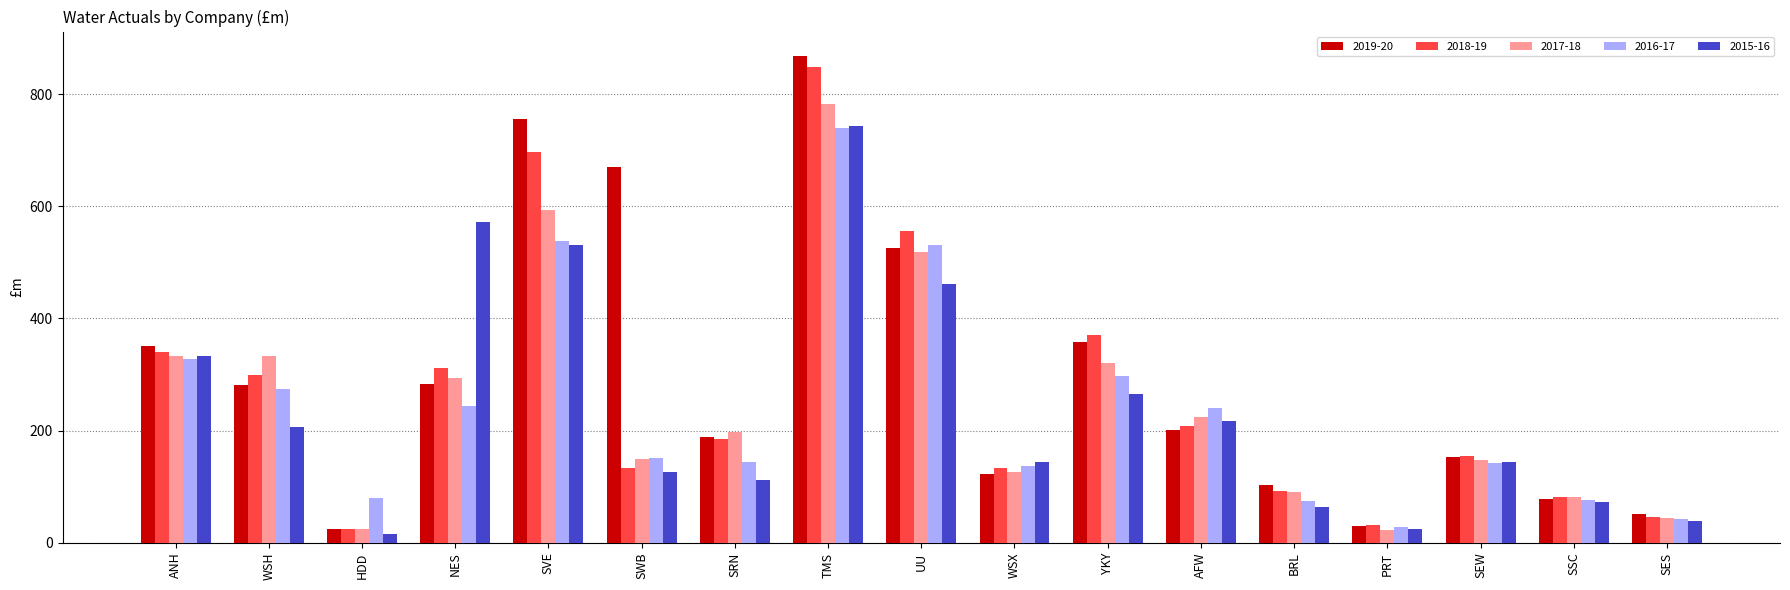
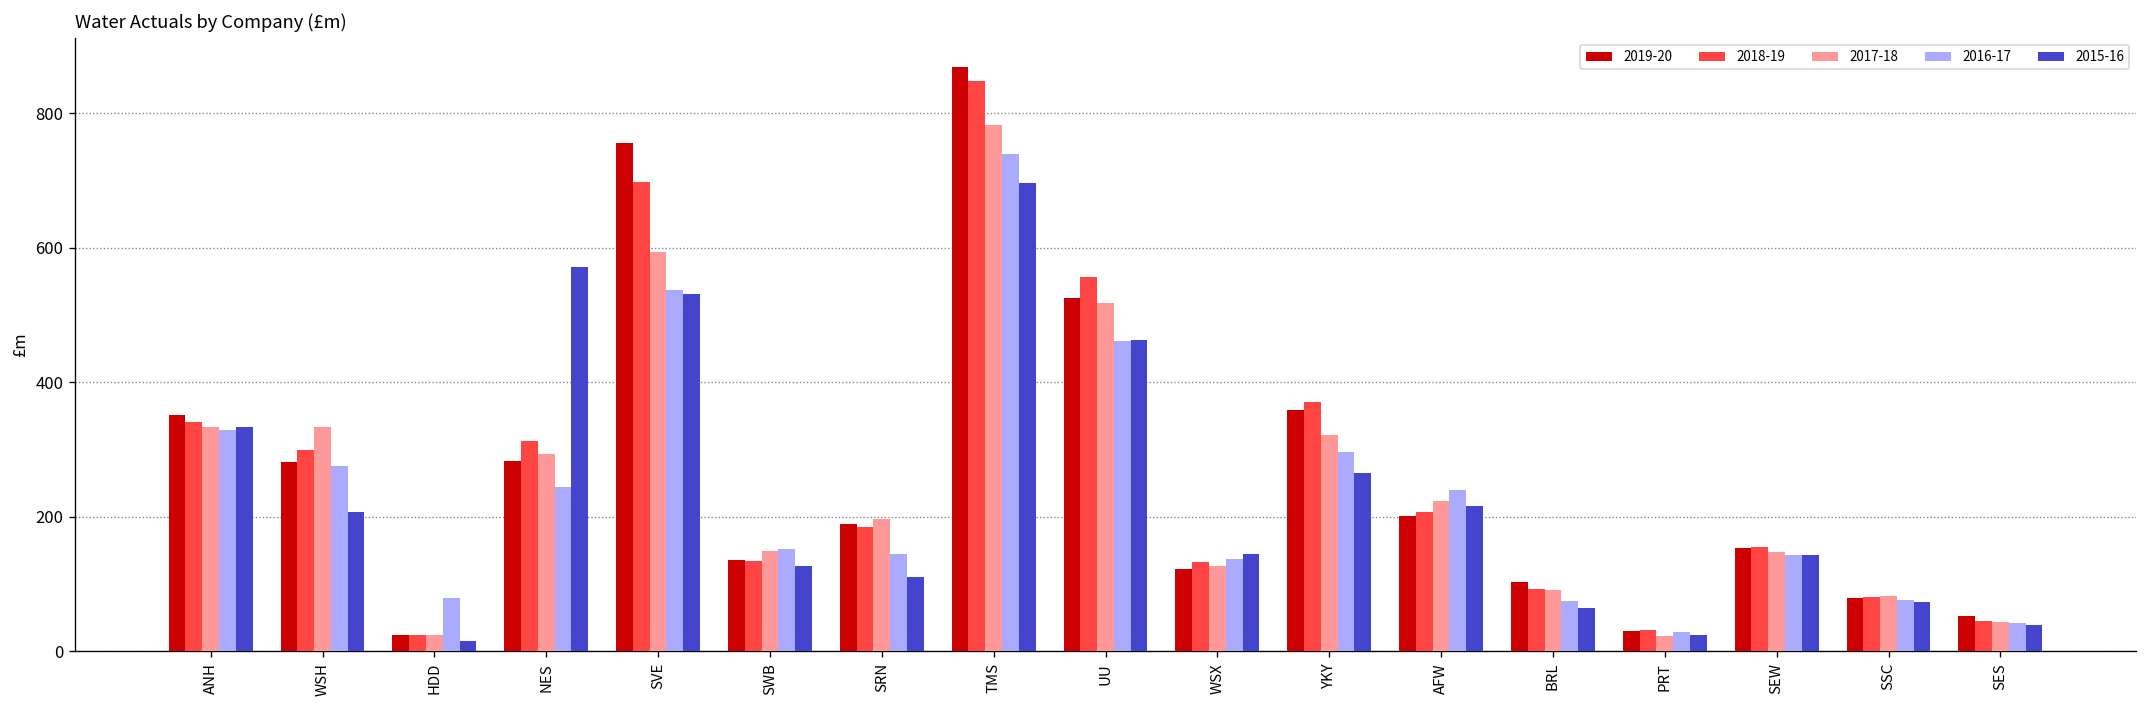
  {
    "2019-20": {
      "ANH": 350,
      "WSH": 280,
      "HDD": 20,
      "NES": 280,
      "SVE": 760,
-     "SWB": 670,
+     "SWB": 140,
      "SRN": 190,
      "TMS": 870,
      "UU": 530,
      "WSX": 120,
      "YKY": 360,
      "AFW": 200,
      "BRL": 100,
      "PRT": 30,
      "SEW": 150,
      "SSC": 80,
      "SES": 50
    },
    "2018-19": {
      "ANH": 340,
      "WSH": 300,
      "HDD": 20,
      "NES": 310,
      "SVE": 700,
      "SWB": 130,
      "SRN": 180,
      "TMS": 850,
      "UU": 560,
      "WSX": 130,
      "YKY": 370,
      "AFW": 210,
      "BRL": 90,
      "PRT": 30,
      "SEW": 150,
      "SSC": 80,
      "SES": 50
    },
    "2017-18": {
      "ANH": 330,
      "WSH": 330,
      "HDD": 20,
      "NES": 290,
      "SVE": 590,
      "SWB": 150,
      "SRN": 200,
      "TMS": 780,
      "UU": 520,
      "WSX": 130,
      "YKY": 320,
      "AFW": 220,
      "BRL": 90,
      "PRT": 20,
      "SEW": 150,
      "SSC": 80,
      "SES": 40
    },
    "2016-17": {
      "ANH": 330,
      "WSH": 270,
      "HDD": 80,
      "NES": 240,
      "SVE": 540,
      "SWB": 150,
      "SRN": 140,
      "TMS": 740,
-     "UU": 530,
+     "UU": 460,
      "WSX": 140,
      "YKY": 300,
      "AFW": 240,
      "BRL": 80,
      "PRT": 30,
      "SEW": 140,
      "SSC": 80,
      "SES": 40
    },
    "2015-16": {
      "ANH": 330,
      "WSH": 210,
      "HDD": 20,
      "NES": 570,
      "SVE": 530,
      "SWB": 130,
      "SRN": 110,
-     "TMS": 740,
+     "TMS": 700,
      "UU": 460,
      "WSX": 140,
      "YKY": 260,
      "AFW": 220,
      "BRL": 60,
      "PRT": 20,
      "SEW": 140,
      "SSC": 70,
      "SES": 40
    }
  }
